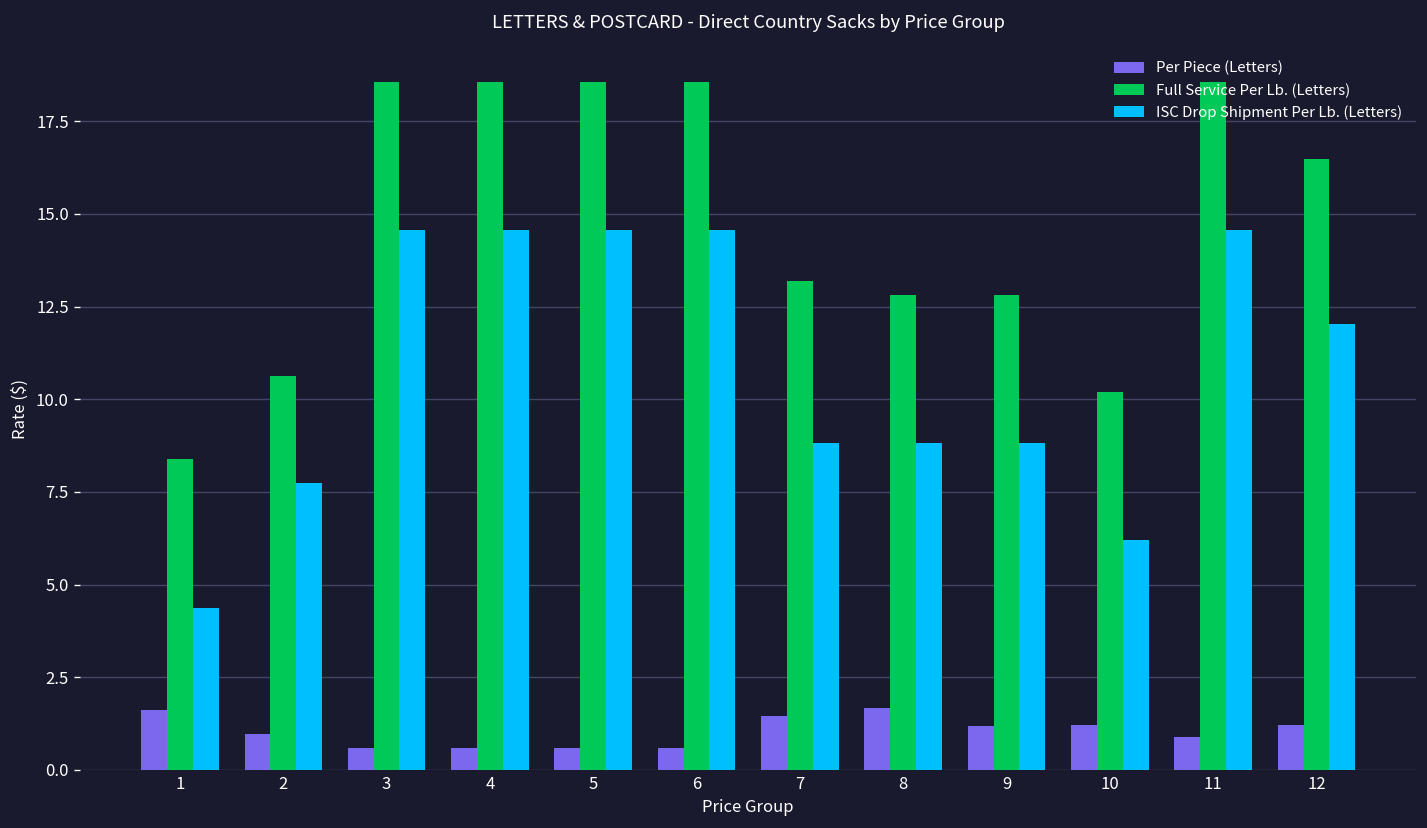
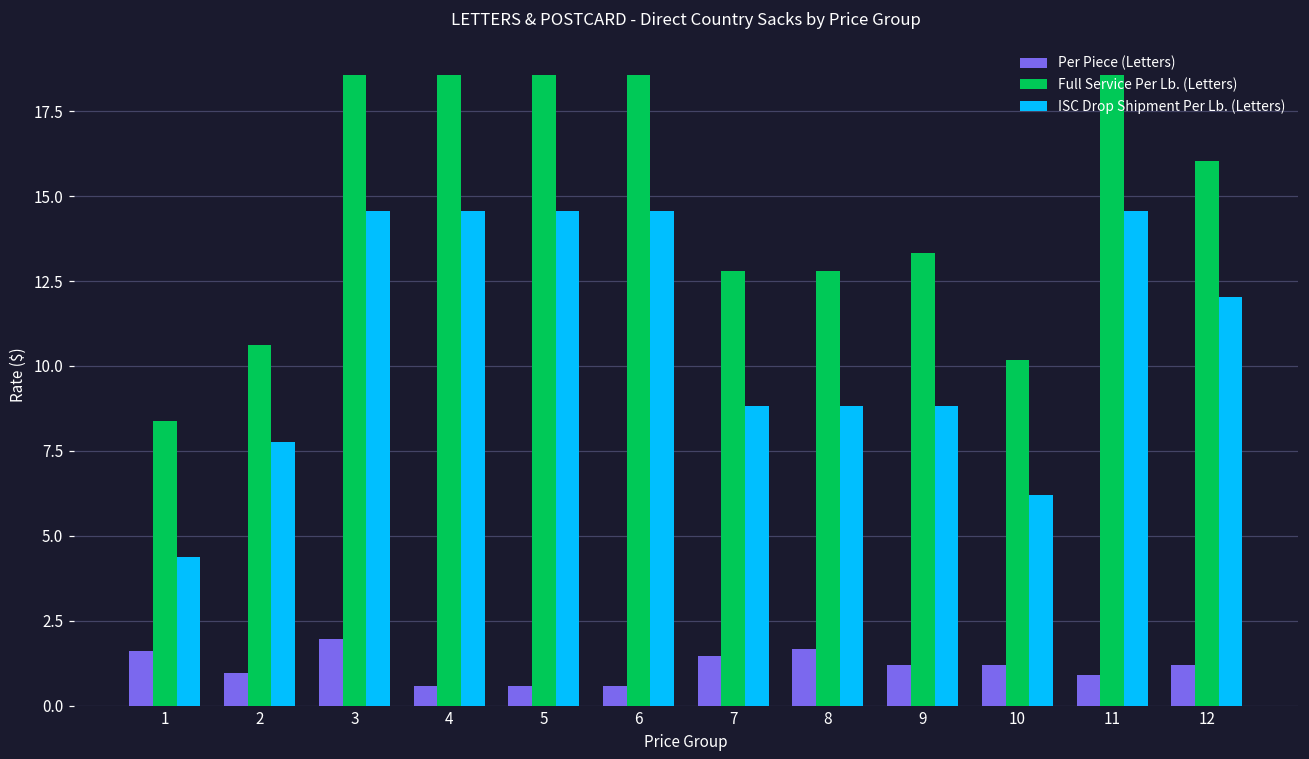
  {
    "Per Piece (Letters)": {
      "1": 1.6,
      "2": 1.0,
-     "3": 0.6,
+     "3": 2.0,
      "4": 0.6,
      "5": 0.6,
      "6": 0.6,
      "7": 1.5,
      "8": 1.7,
      "9": 1.2,
      "10": 1.2,
      "11": 0.9,
      "12": 1.2
    },
    "Full Service Per Lb. (Letters)": {
      "1": 8.4,
      "2": 10.6,
      "3": 18.6,
      "4": 18.6,
      "5": 18.6,
      "6": 18.6,
-     "7": 13.2,
+     "7": 12.8,
      "8": 12.8,
-     "9": 12.8,
+     "9": 13.3,
      "10": 10.2,
      "11": 18.6,
-     "12": 16.5
+     "12": 16.0
    },
    "ISC Drop Shipment Per Lb. (Letters)": {
      "1": 4.4,
      "2": 7.8,
      "3": 14.6,
      "4": 14.6,
      "5": 14.6,
      "6": 14.6,
      "7": 8.8,
      "8": 8.8,
      "9": 8.8,
      "10": 6.2,
      "11": 14.6,
      "12": 12.0
    }
  }
